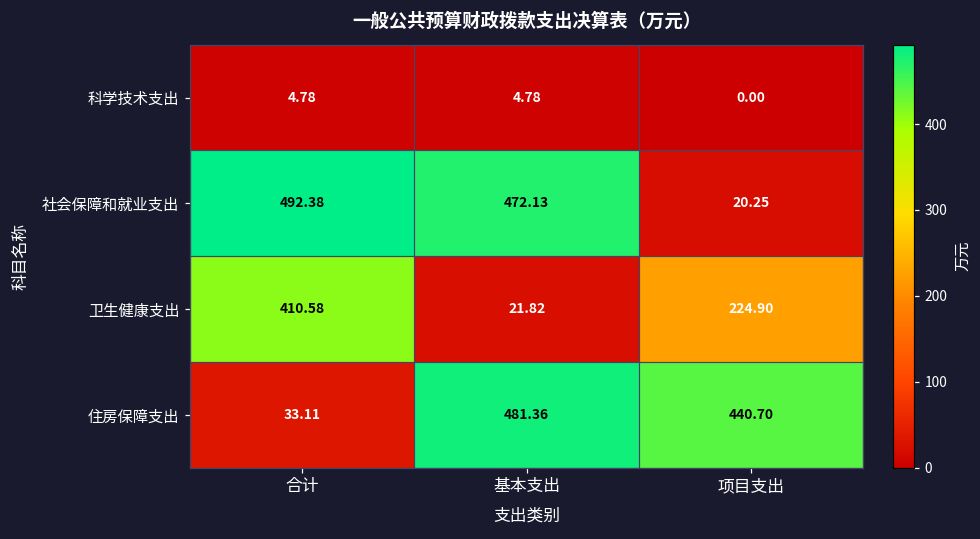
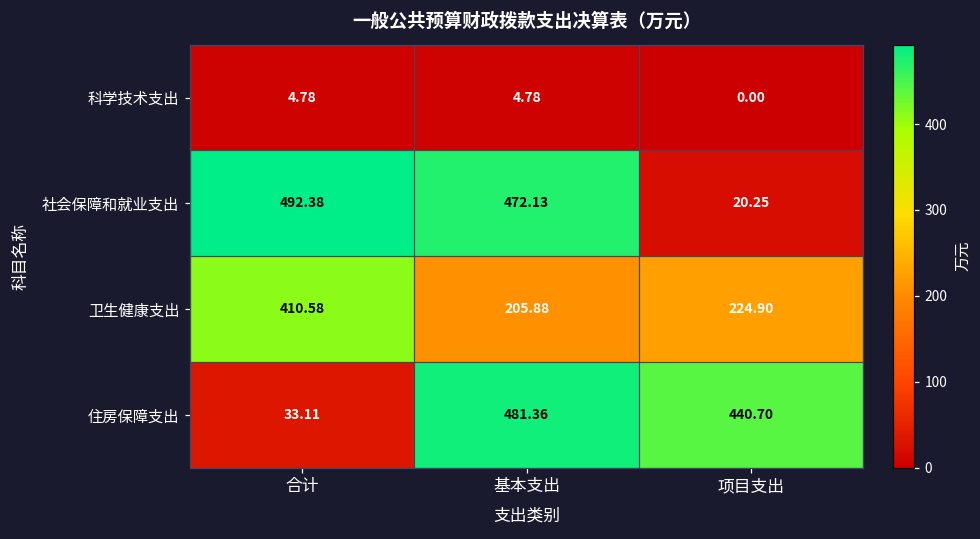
  {
    "科学技术支出": {
      "合计": 4.78,
      "基本支出": 4.78,
      "项目支出": 0.00
    },
    "社会保障和就业支出": {
      "合计": 492.38,
      "基本支出": 472.13,
      "项目支出": 20.25
    },
    "卫生健康支出": {
      "合计": 410.58,
-     "基本支出": 21.82,
+     "基本支出": 205.88,
      "项目支出": 224.90
    },
    "住房保障支出": {
      "合计": 33.11,
      "基本支出": 481.36,
      "项目支出": 440.70
    }
  }
